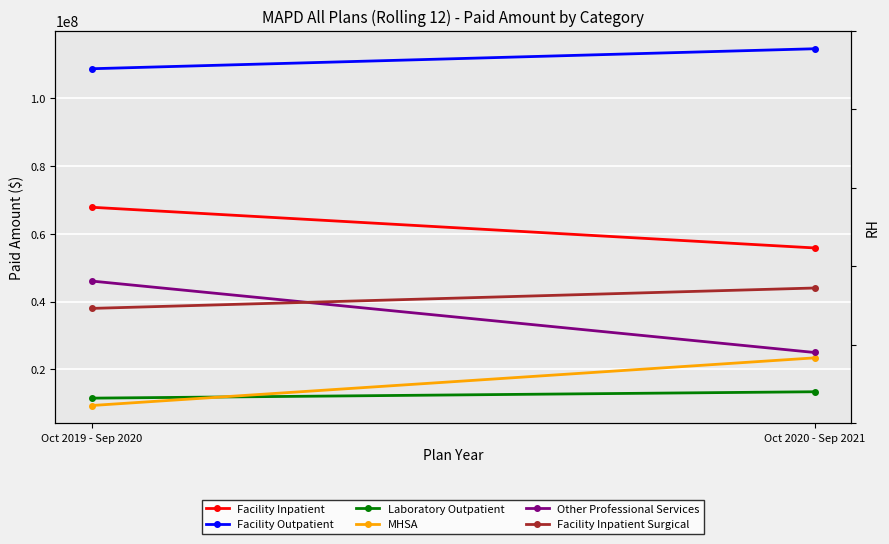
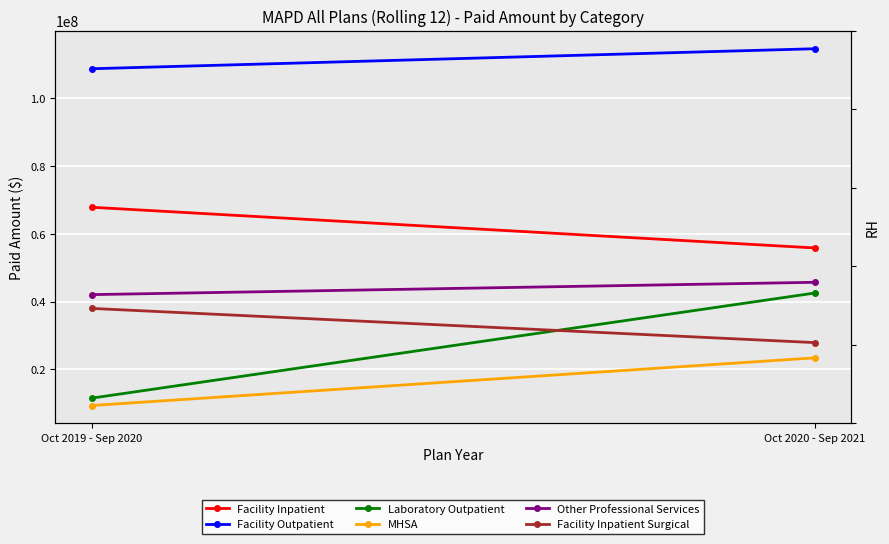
  {
    "Facility Inpatient": {
      "Oct 2019 - Sep 2020": 68000000,
      "Oct 2020 - Sep 2021": 56000000
    },
    "Facility Outpatient": {
      "Oct 2019 - Sep 2020": 109000000,
      "Oct 2020 - Sep 2021": 115000000
    },
    "Laboratory Outpatient": {
      "Oct 2019 - Sep 2020": 11000000,
-     "Oct 2020 - Sep 2021": 13000000
+     "Oct 2020 - Sep 2021": 43000000
    },
    "MHSA": {
      "Oct 2019 - Sep 2020": 9000000,
      "Oct 2020 - Sep 2021": 23000000
    },
    "Other Professional Services": {
-     "Oct 2019 - Sep 2020": 46000000,
-     "Oct 2020 - Sep 2021": 25000000
+     "Oct 2019 - Sep 2020": 42000000,
+     "Oct 2020 - Sep 2021": 46000000
    },
    "Facility Inpatient Surgical": {
      "Oct 2019 - Sep 2020": 38000000,
-     "Oct 2020 - Sep 2021": 44000000
+     "Oct 2020 - Sep 2021": 28000000
    }
  }
